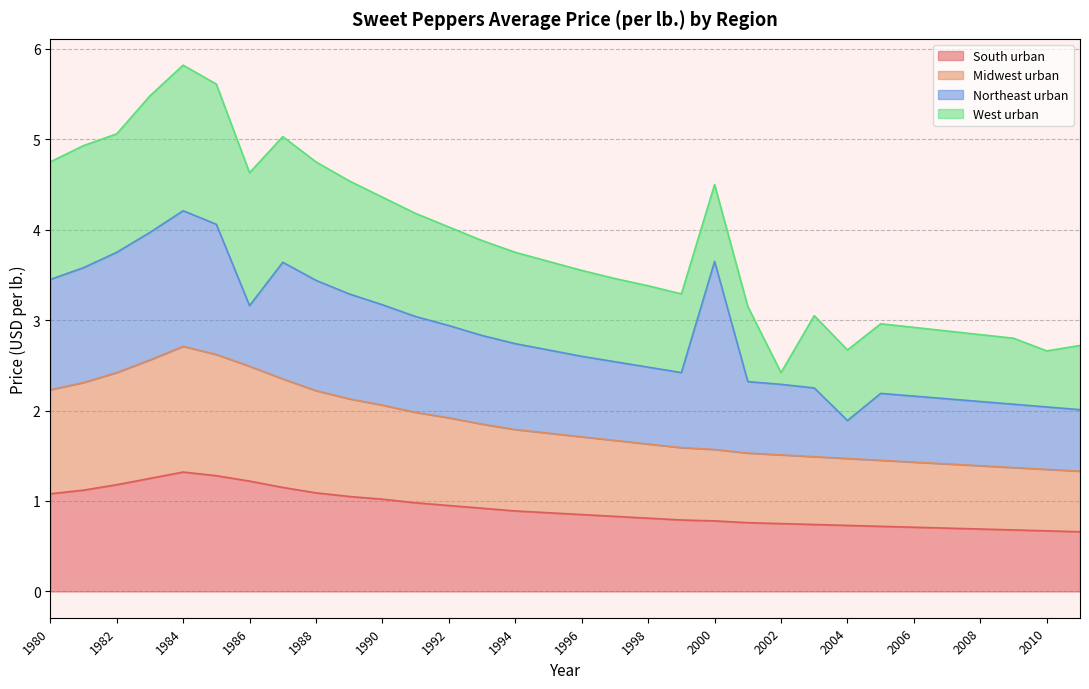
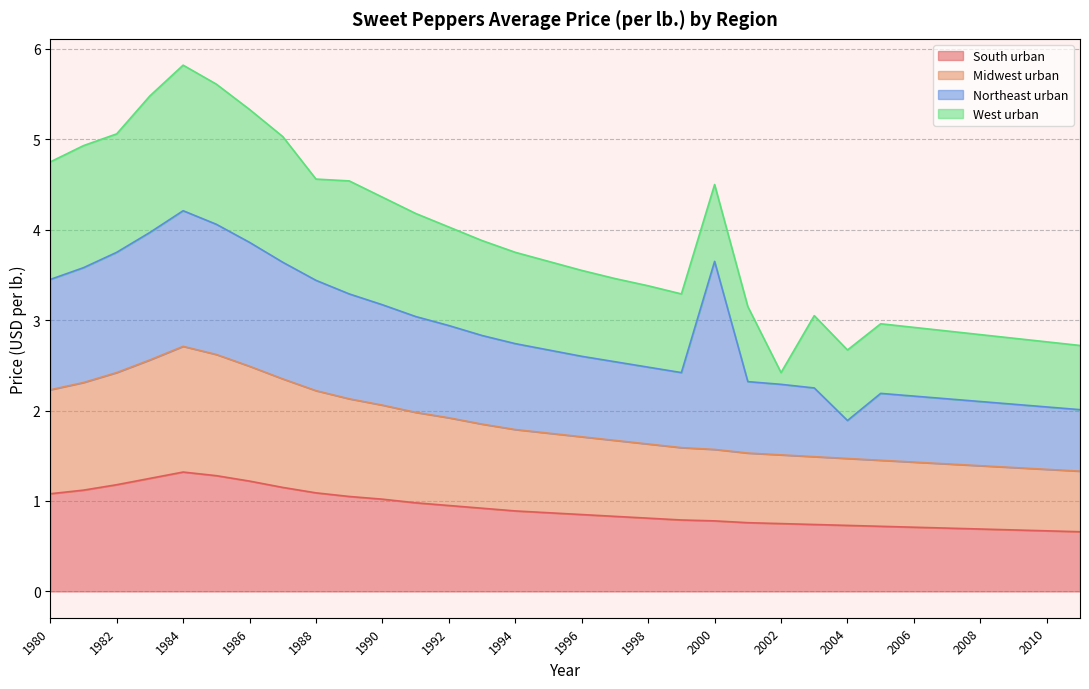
  {
    "Northeast urban": {
      "1980": 1.2,
      "1982": 1.3,
      "1984": 1.5,
-     "1986": 0.7,
+     "1986": 1.4,
      "1988": 1.2,
      "1990": 1.1,
      "1992": 1.0,
      "1994": 1.0,
      "1996": 0.9,
      "1998": 0.9,
      "2000": 2.1,
      "2002": 0.8,
      "2004": 0.4,
      "2006": 0.7,
      "2008": 0.7,
      "2010": 0.7
    },
    "West urban": {
      "1980": 1.3,
      "1982": 1.3,
      "1984": 1.6,
      "1986": 1.5,
-     "1988": 1.3,
+     "1988": 1.1,
      "1990": 1.2,
      "1992": 1.1,
      "1994": 1.0,
      "1996": 0.9,
      "1998": 0.9,
      "2000": 0.8,
      "2002": 0.1,
      "2004": 0.8,
      "2006": 0.8,
      "2008": 0.7,
-     "2010": 0.6
+     "2010": 0.7
    }
  }
